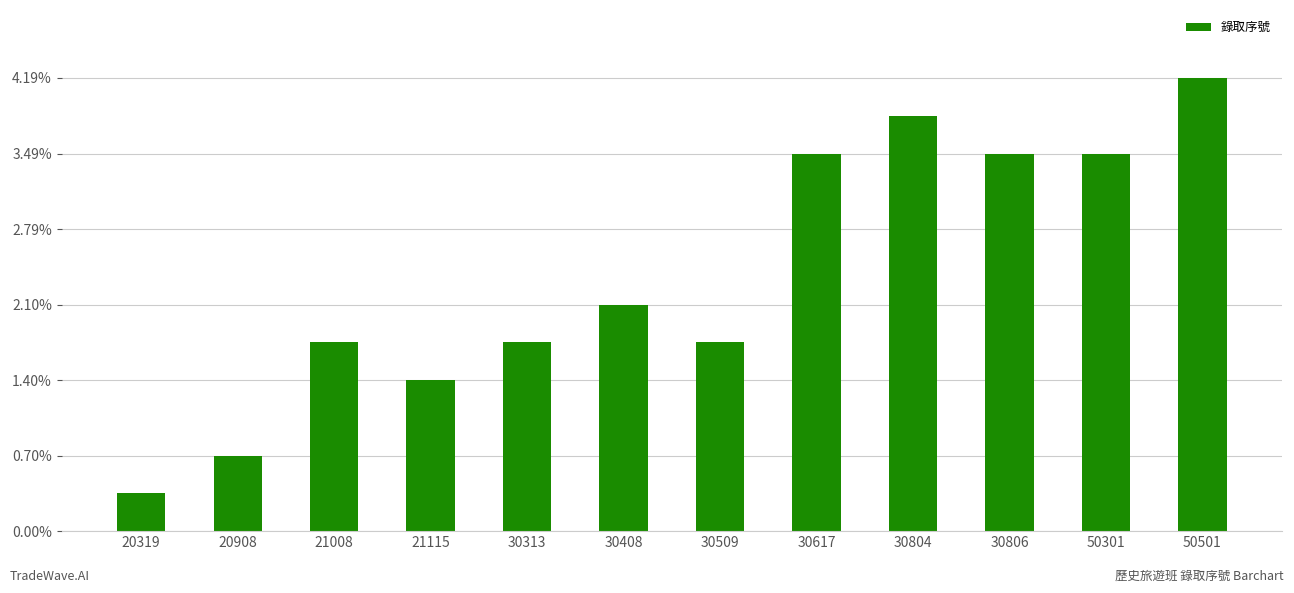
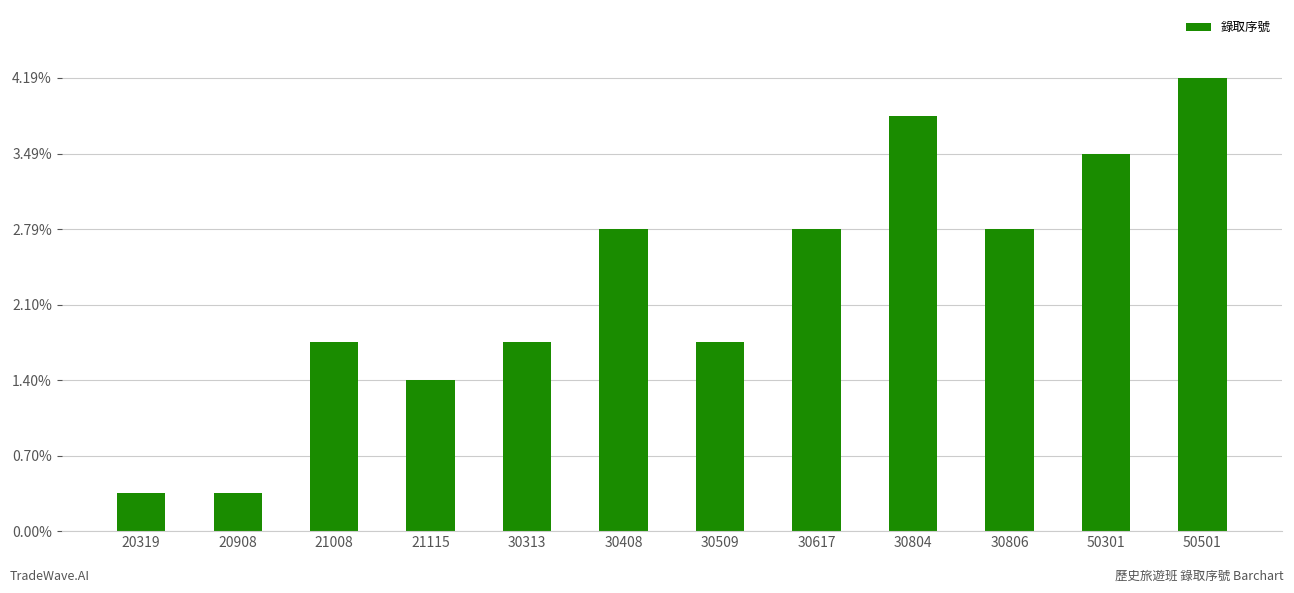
  {
    "20319": "0.35%",
-   "20908": "0.70%",
+   "20908": "0.35%",
    "21008": "1.75%",
    "21115": "1.40%",
    "30313": "1.75%",
-   "30408": "2.10%",
+   "30408": "2.79%",
    "30509": "1.75%",
-   "30617": "3.49%",
+   "30617": "2.79%",
    "30804": "3.84%",
-   "30806": "3.49%",
+   "30806": "2.79%",
    "50301": "3.49%",
    "50501": "4.19%"
  }
